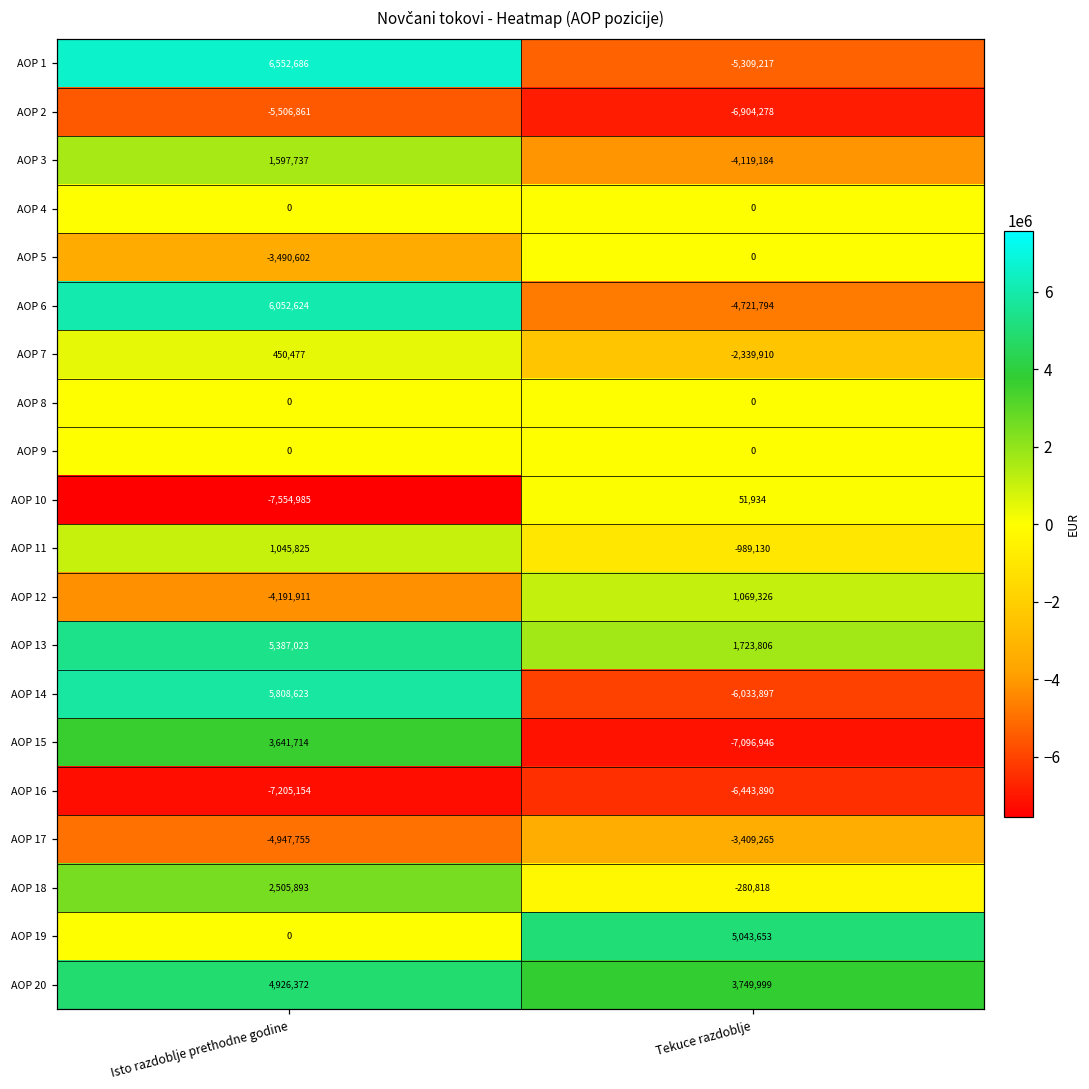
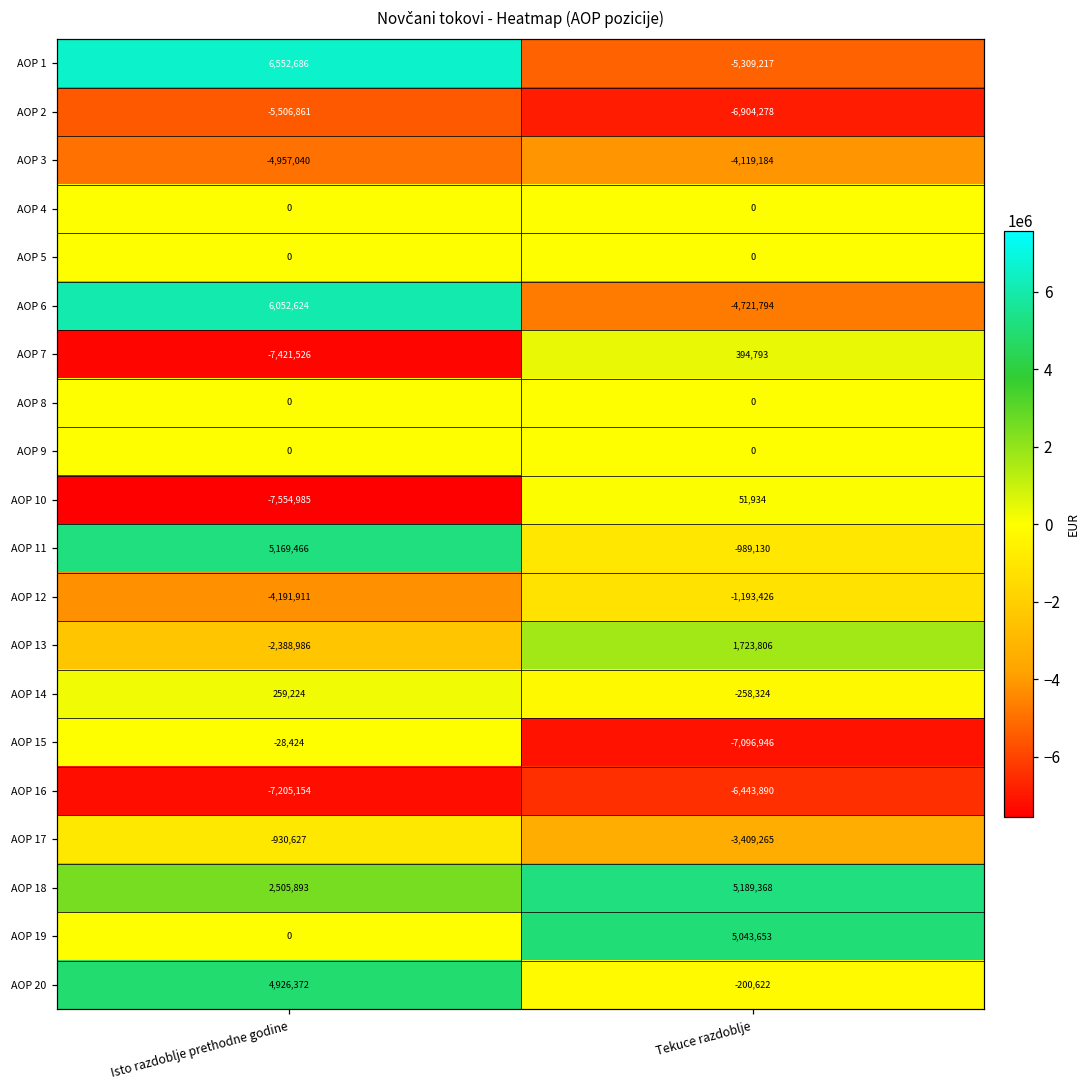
  {
    "AOP 1": {
      "Isto razdoblje prethodne godine": "6,552,686",
      "Tekuce razdoblje": "-5,309,217"
    },
    "AOP 2": {
      "Isto razdoblje prethodne godine": "-5,506,861",
      "Tekuce razdoblje": "-6,904,278"
    },
    "AOP 3": {
-     "Isto razdoblje prethodne godine": "1,597,737",
+     "Isto razdoblje prethodne godine": "-4,957,040",
      "Tekuce razdoblje": "-4,119,184"
    },
    "AOP 4": {
      "Isto razdoblje prethodne godine": "0",
      "Tekuce razdoblje": "0"
    },
    "AOP 5": {
-     "Isto razdoblje prethodne godine": "-3,490,602",
+     "Isto razdoblje prethodne godine": "0",
      "Tekuce razdoblje": "0"
    },
    "AOP 6": {
      "Isto razdoblje prethodne godine": "6,052,624",
      "Tekuce razdoblje": "-4,721,794"
    },
    "AOP 7": {
-     "Isto razdoblje prethodne godine": "450,477",
-     "Tekuce razdoblje": "-2,339,910"
+     "Isto razdoblje prethodne godine": "-7,421,526",
+     "Tekuce razdoblje": "394,793"
    },
    "AOP 8": {
      "Isto razdoblje prethodne godine": "0",
      "Tekuce razdoblje": "0"
    },
    "AOP 9": {
      "Isto razdoblje prethodne godine": "0",
      "Tekuce razdoblje": "0"
    },
    "AOP 10": {
      "Isto razdoblje prethodne godine": "-7,554,985",
      "Tekuce razdoblje": "51,934"
    },
    "AOP 11": {
-     "Isto razdoblje prethodne godine": "1,045,825",
+     "Isto razdoblje prethodne godine": "5,169,466",
      "Tekuce razdoblje": "-989,130"
    },
    "AOP 12": {
      "Isto razdoblje prethodne godine": "-4,191,911",
-     "Tekuce razdoblje": "1,069,326"
+     "Tekuce razdoblje": "-1,193,426"
    },
    "AOP 13": {
-     "Isto razdoblje prethodne godine": "5,387,023",
+     "Isto razdoblje prethodne godine": "-2,388,986",
      "Tekuce razdoblje": "1,723,806"
    },
    "AOP 14": {
-     "Isto razdoblje prethodne godine": "5,808,623",
-     "Tekuce razdoblje": "-6,033,897"
+     "Isto razdoblje prethodne godine": "259,224",
+     "Tekuce razdoblje": "-258,324"
    },
    "AOP 15": {
-     "Isto razdoblje prethodne godine": "3,641,714",
+     "Isto razdoblje prethodne godine": "-28,424",
      "Tekuce razdoblje": "-7,096,946"
    },
    "AOP 16": {
      "Isto razdoblje prethodne godine": "-7,205,154",
      "Tekuce razdoblje": "-6,443,890"
    },
    "AOP 17": {
-     "Isto razdoblje prethodne godine": "-4,947,755",
+     "Isto razdoblje prethodne godine": "-930,627",
      "Tekuce razdoblje": "-3,409,265"
    },
    "AOP 18": {
      "Isto razdoblje prethodne godine": "2,505,893",
-     "Tekuce razdoblje": "-280,818"
+     "Tekuce razdoblje": "5,189,368"
    },
    "AOP 19": {
      "Isto razdoblje prethodne godine": "0",
      "Tekuce razdoblje": "5,043,653"
    },
    "AOP 20": {
      "Isto razdoblje prethodne godine": "4,926,372",
-     "Tekuce razdoblje": "3,749,999"
+     "Tekuce razdoblje": "-200,622"
    }
  }
